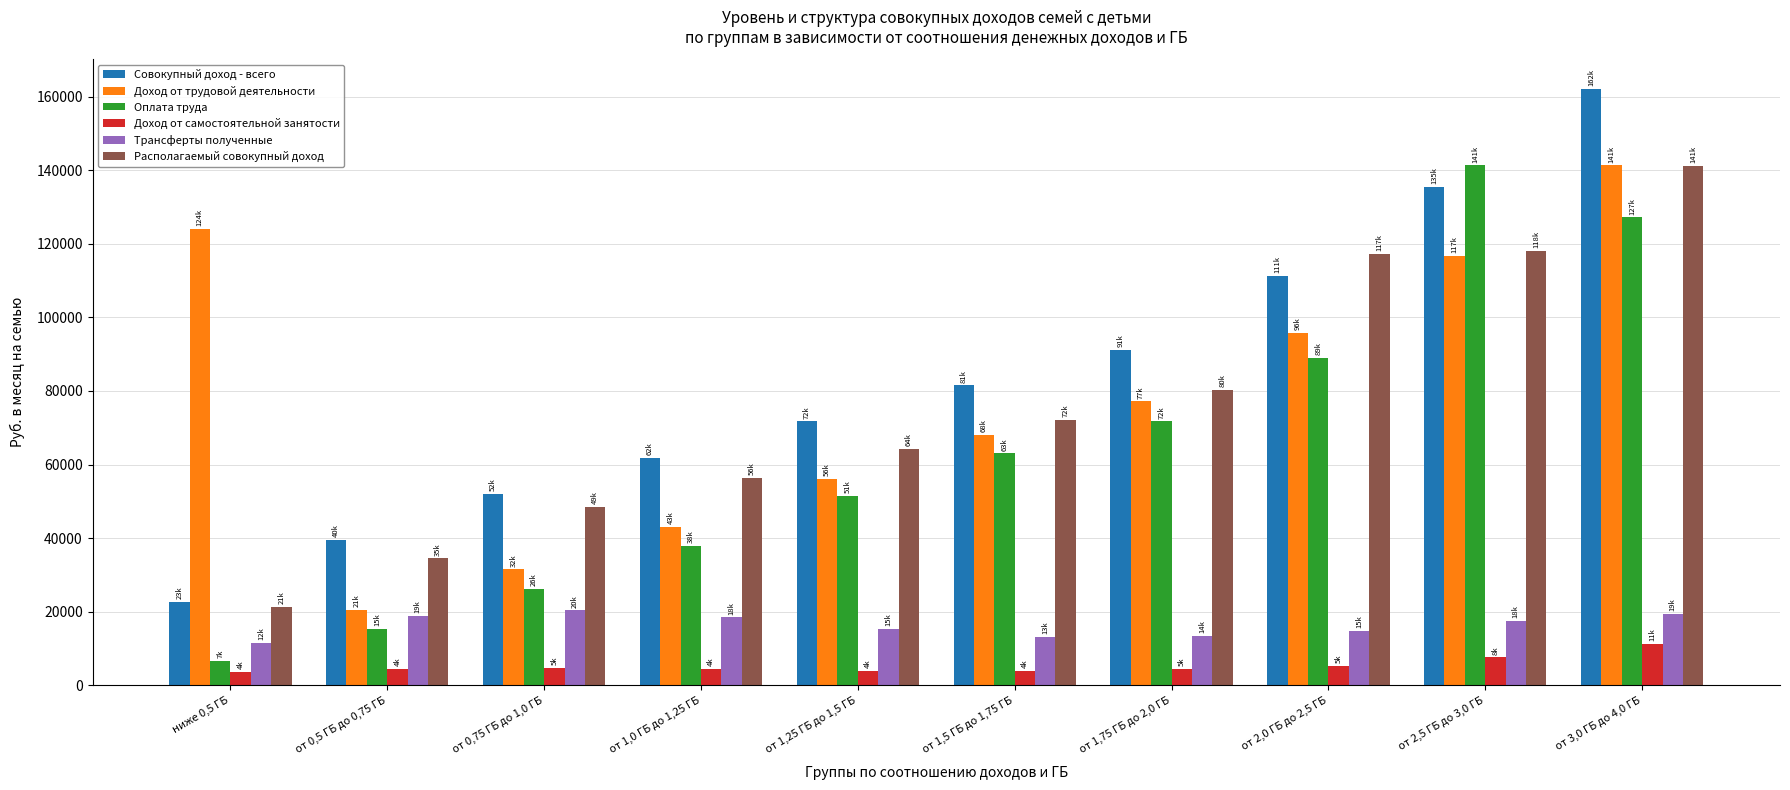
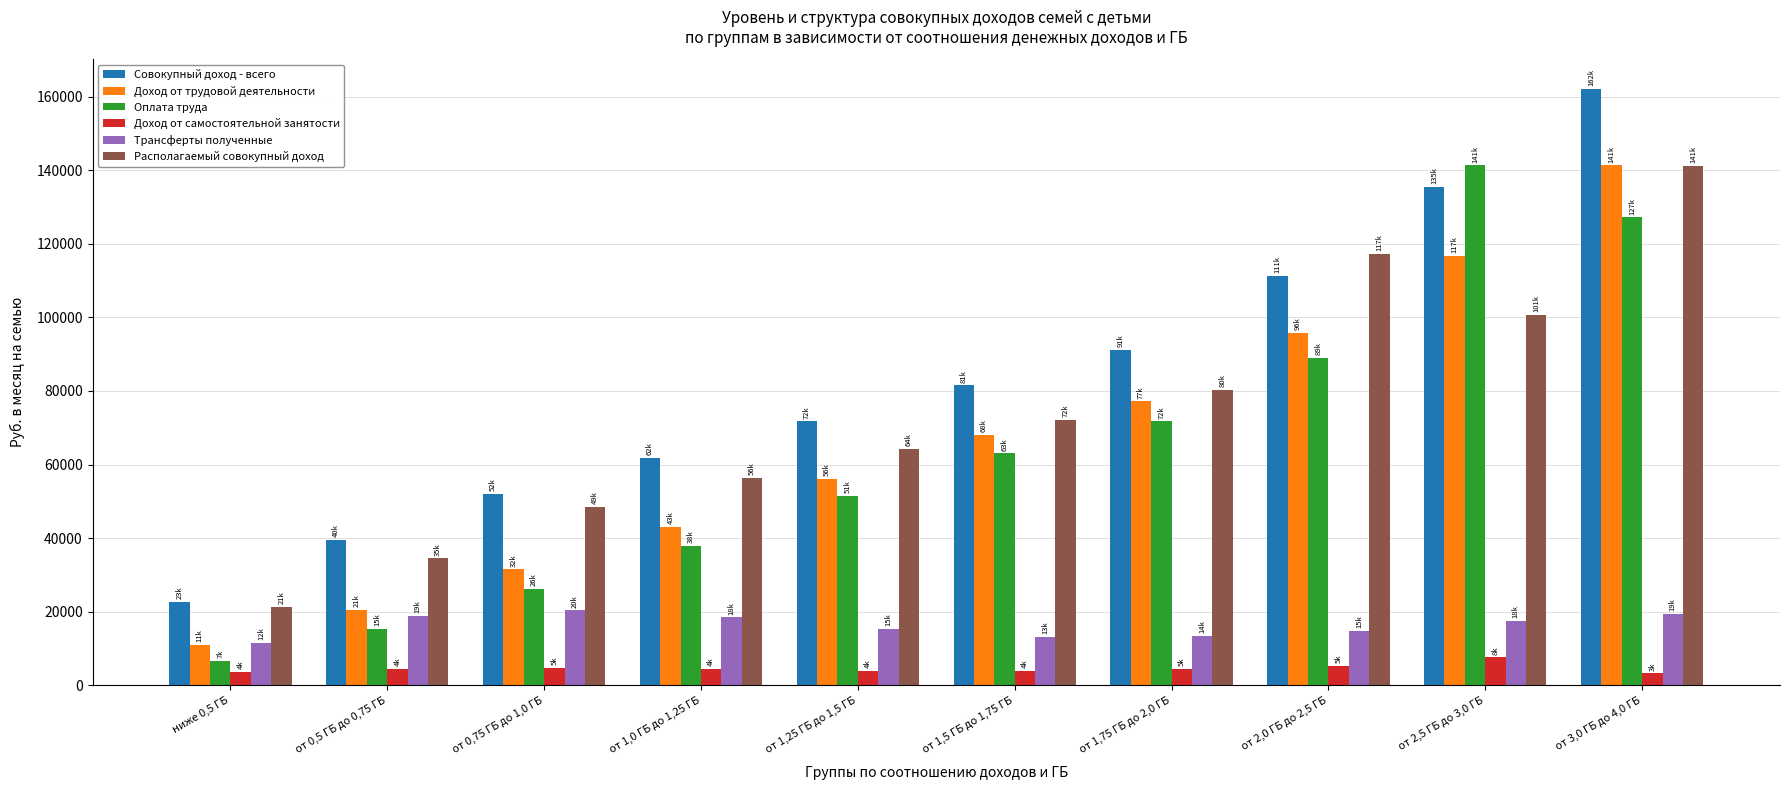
  {
    "Совокупный доход - всего": {
      "ниже 0,5 ГБ": "23k",
      "от 0,5 ГБ до 0,75 ГБ": "40k",
      "от 0,75 ГБ до 1,0 ГБ": "52k",
      "от 1,0 ГБ до 1,25 ГБ": "62k",
      "от 1,25 ГБ до 1,5 ГБ": "72k",
      "от 1,5 ГБ до 1,75 ГБ": "81k",
      "от 1,75 ГБ до 2,0 ГБ": "91k",
      "от 2,0 ГБ до 2,5 ГБ": "111k",
      "от 2,5 ГБ до 3,0 ГБ": "135k",
      "от 3,0 ГБ до 4,0 ГБ": "162k"
    },
    "Доход от трудовой деятельности": {
-     "ниже 0,5 ГБ": "124k",
+     "ниже 0,5 ГБ": "11k",
      "от 0,5 ГБ до 0,75 ГБ": "21k",
      "от 0,75 ГБ до 1,0 ГБ": "32k",
      "от 1,0 ГБ до 1,25 ГБ": "43k",
      "от 1,25 ГБ до 1,5 ГБ": "56k",
      "от 1,5 ГБ до 1,75 ГБ": "68k",
      "от 1,75 ГБ до 2,0 ГБ": "77k",
      "от 2,0 ГБ до 2,5 ГБ": "96k",
      "от 2,5 ГБ до 3,0 ГБ": "117k",
      "от 3,0 ГБ до 4,0 ГБ": "141k"
    },
    "Оплата труда": {
      "ниже 0,5 ГБ": "7k",
      "от 0,5 ГБ до 0,75 ГБ": "15k",
      "от 0,75 ГБ до 1,0 ГБ": "26k",
      "от 1,0 ГБ до 1,25 ГБ": "38k",
      "от 1,25 ГБ до 1,5 ГБ": "51k",
      "от 1,5 ГБ до 1,75 ГБ": "63k",
      "от 1,75 ГБ до 2,0 ГБ": "72k",
      "от 2,0 ГБ до 2,5 ГБ": "89k",
      "от 2,5 ГБ до 3,0 ГБ": "141k",
      "от 3,0 ГБ до 4,0 ГБ": "127k"
    },
    "Доход от самостоятельной занятости": {
      "ниже 0,5 ГБ": "4k",
      "от 0,5 ГБ до 0,75 ГБ": "4k",
      "от 0,75 ГБ до 1,0 ГБ": "5k",
      "от 1,0 ГБ до 1,25 ГБ": "4k",
      "от 1,25 ГБ до 1,5 ГБ": "4k",
      "от 1,5 ГБ до 1,75 ГБ": "4k",
      "от 1,75 ГБ до 2,0 ГБ": "5k",
      "от 2,0 ГБ до 2,5 ГБ": "5k",
      "от 2,5 ГБ до 3,0 ГБ": "8k",
-     "от 3,0 ГБ до 4,0 ГБ": "11k"
+     "от 3,0 ГБ до 4,0 ГБ": "3k"
    },
    "Трансферты полученные": {
      "ниже 0,5 ГБ": "12k",
      "от 0,5 ГБ до 0,75 ГБ": "19k",
      "от 0,75 ГБ до 1,0 ГБ": "20k",
      "от 1,0 ГБ до 1,25 ГБ": "18k",
      "от 1,25 ГБ до 1,5 ГБ": "15k",
      "от 1,5 ГБ до 1,75 ГБ": "13k",
      "от 1,75 ГБ до 2,0 ГБ": "14k",
      "от 2,0 ГБ до 2,5 ГБ": "15k",
      "от 2,5 ГБ до 3,0 ГБ": "18k",
      "от 3,0 ГБ до 4,0 ГБ": "19k"
    },
    "Располагаемый совокупный доход": {
      "ниже 0,5 ГБ": "21k",
      "от 0,5 ГБ до 0,75 ГБ": "35k",
      "от 0,75 ГБ до 1,0 ГБ": "49k",
      "от 1,0 ГБ до 1,25 ГБ": "56k",
      "от 1,25 ГБ до 1,5 ГБ": "64k",
      "от 1,5 ГБ до 1,75 ГБ": "72k",
      "от 1,75 ГБ до 2,0 ГБ": "80k",
      "от 2,0 ГБ до 2,5 ГБ": "117k",
-     "от 2,5 ГБ до 3,0 ГБ": "118k",
+     "от 2,5 ГБ до 3,0 ГБ": "101k",
      "от 3,0 ГБ до 4,0 ГБ": "141k"
    }
  }
